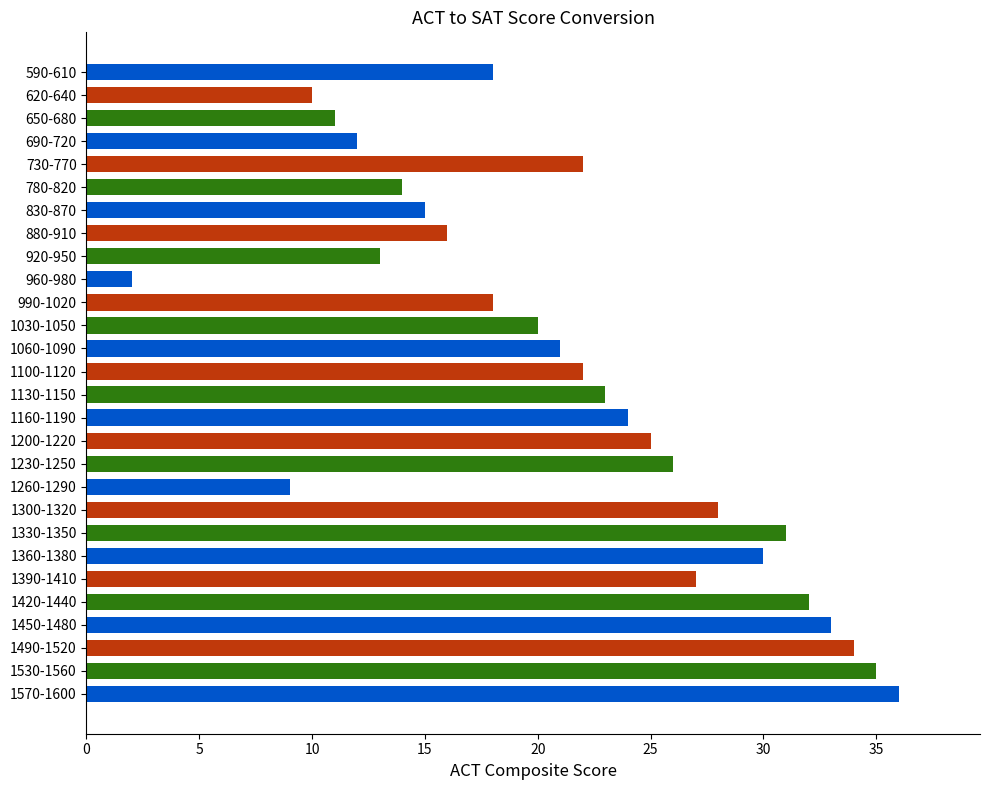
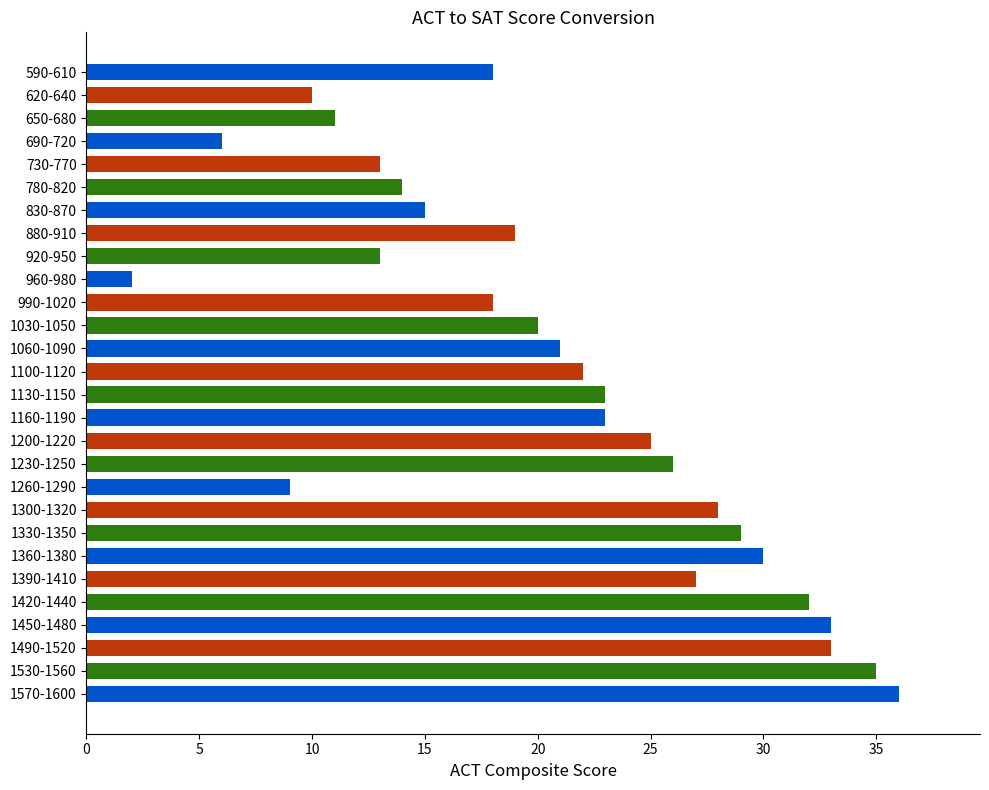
  {
    "590-610": 18,
    "620-640": 10,
    "650-680": 11,
-   "690-720": 12,
-   "730-770": 22,
+   "690-720": 6,
+   "730-770": 13,
    "780-820": 14,
    "830-870": 15,
-   "880-910": 16,
+   "880-910": 19,
    "920-950": 13,
    "960-980": 2,
    "990-1020": 18,
    "1030-1050": 20,
    "1060-1090": 21,
    "1100-1120": 22,
    "1130-1150": 23,
-   "1160-1190": 24,
+   "1160-1190": 23,
    "1200-1220": 25,
    "1230-1250": 26,
    "1260-1290": 9,
    "1300-1320": 28,
-   "1330-1350": 31,
+   "1330-1350": 29,
    "1360-1380": 30,
    "1390-1410": 27,
    "1420-1440": 32,
    "1450-1480": 33,
-   "1490-1520": 34,
+   "1490-1520": 33,
    "1530-1560": 35,
    "1570-1600": 36
  }
